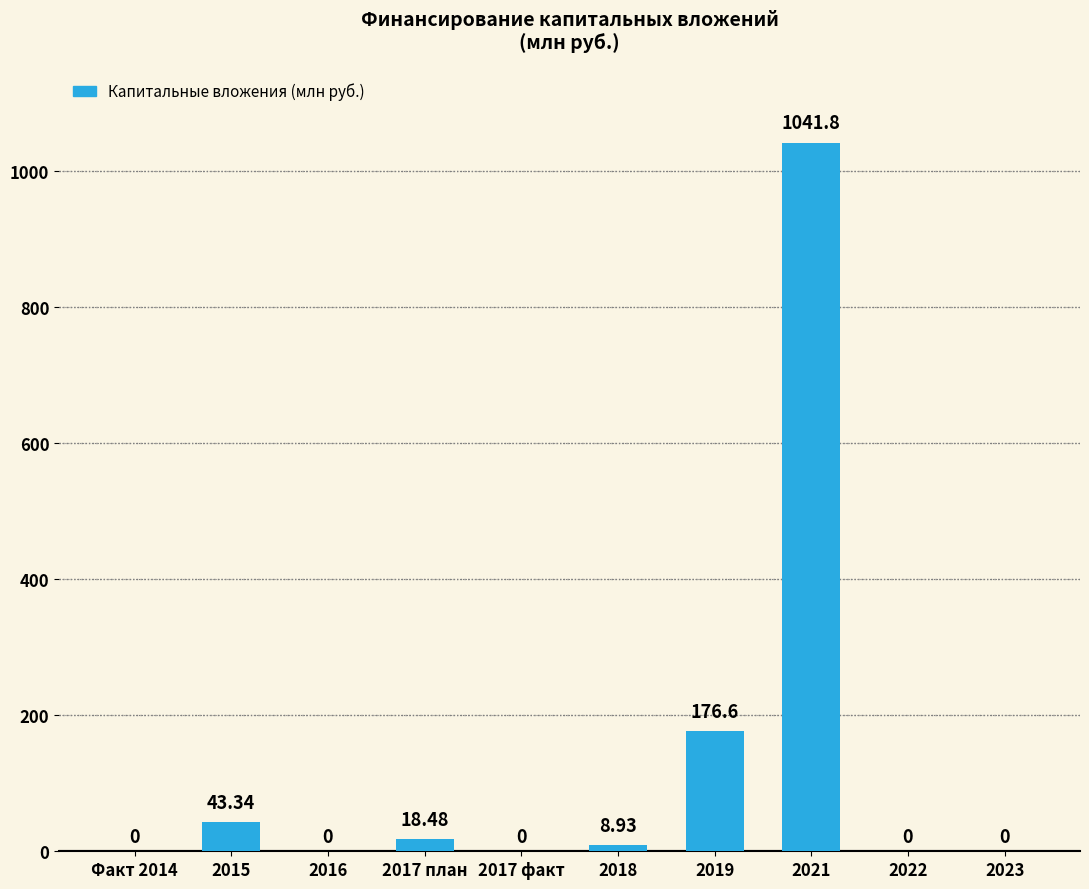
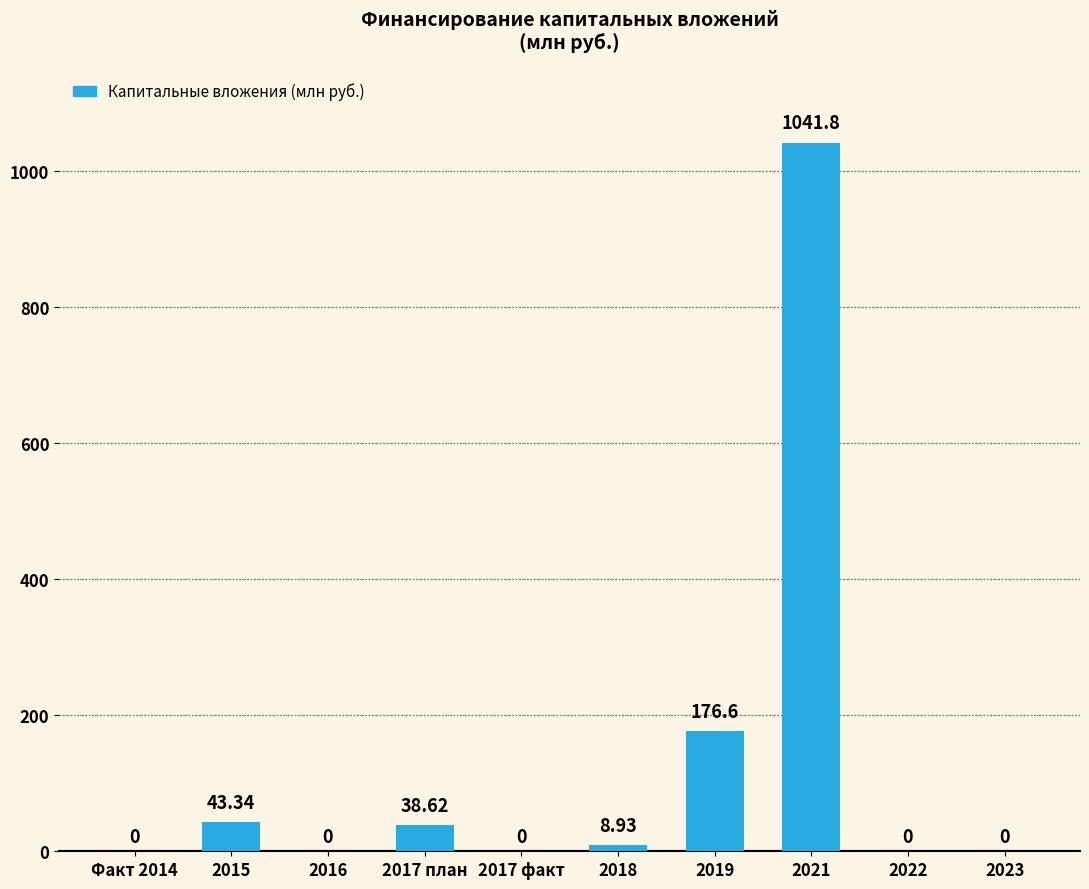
  {
    "Факт 2014": 0,
    "2015": 43.34,
    "2016": 0,
-   "2017 план": 18.48,
+   "2017 план": 38.62,
    "2017 факт": 0,
    "2018": 8.93,
    "2019": 176.6,
    "2021": 1041.8,
    "2022": 0,
    "2023": 0
  }
